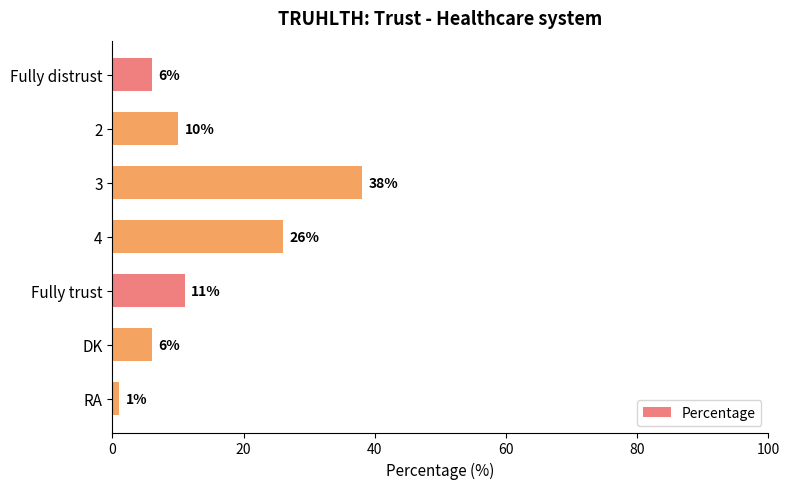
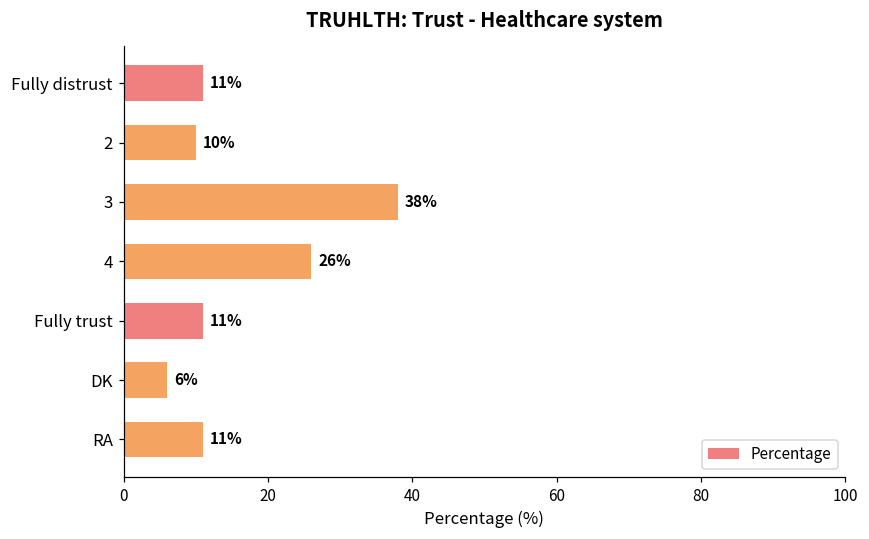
  {
-   "Fully distrust": "6%",
+   "Fully distrust": "11%",
    "2": "10%",
    "3": "38%",
    "4": "26%",
    "Fully trust": "11%",
    "DK": "6%",
-   "RA": "1%"
+   "RA": "11%"
  }
